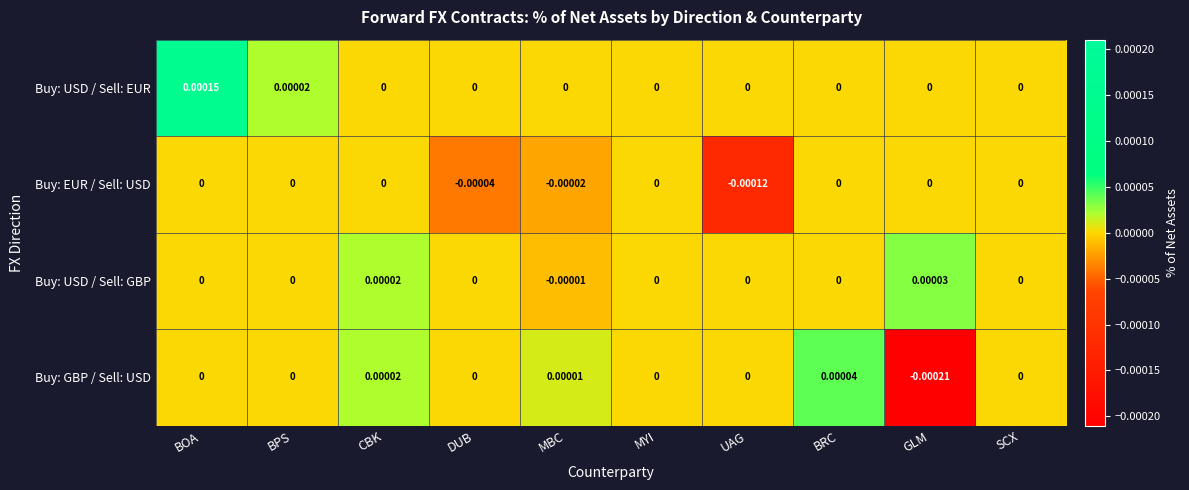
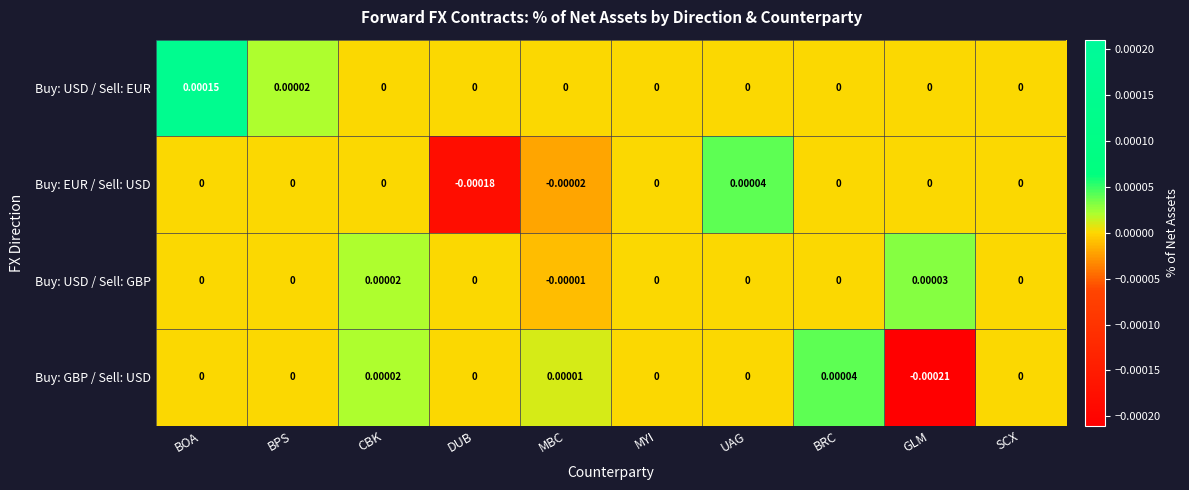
  {
    "Buy: USD / Sell: EUR": {
      "BOA": 0.00015,
      "BPS": 0.00002,
      "CBK": 0,
      "DUB": 0,
      "MBC": 0,
      "MYI": 0,
      "UAG": 0,
      "BRC": 0,
      "GLM": 0,
      "SCX": 0
    },
    "Buy: EUR / Sell: USD": {
      "BOA": 0,
      "BPS": 0,
      "CBK": 0,
-     "DUB": -0.00004,
+     "DUB": -0.00018,
      "MBC": -0.00002,
      "MYI": 0,
-     "UAG": -0.00012,
+     "UAG": 0.00004,
      "BRC": 0,
      "GLM": 0,
      "SCX": 0
    },
    "Buy: USD / Sell: GBP": {
      "BOA": 0,
      "BPS": 0,
      "CBK": 0.00002,
      "DUB": 0,
      "MBC": -0.00001,
      "MYI": 0,
      "UAG": 0,
      "BRC": 0,
      "GLM": 0.00003,
      "SCX": 0
    },
    "Buy: GBP / Sell: USD": {
      "BOA": 0,
      "BPS": 0,
      "CBK": 0.00002,
      "DUB": 0,
      "MBC": 0.00001,
      "MYI": 0,
      "UAG": 0,
      "BRC": 0.00004,
      "GLM": -0.00021,
      "SCX": 0
    }
  }
